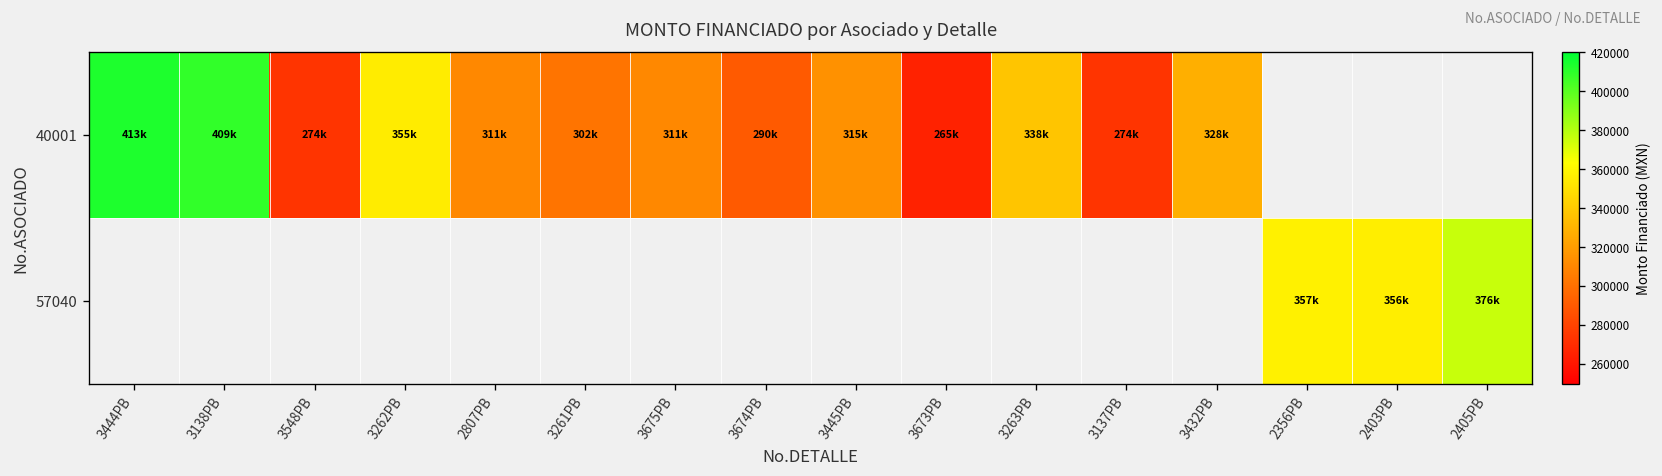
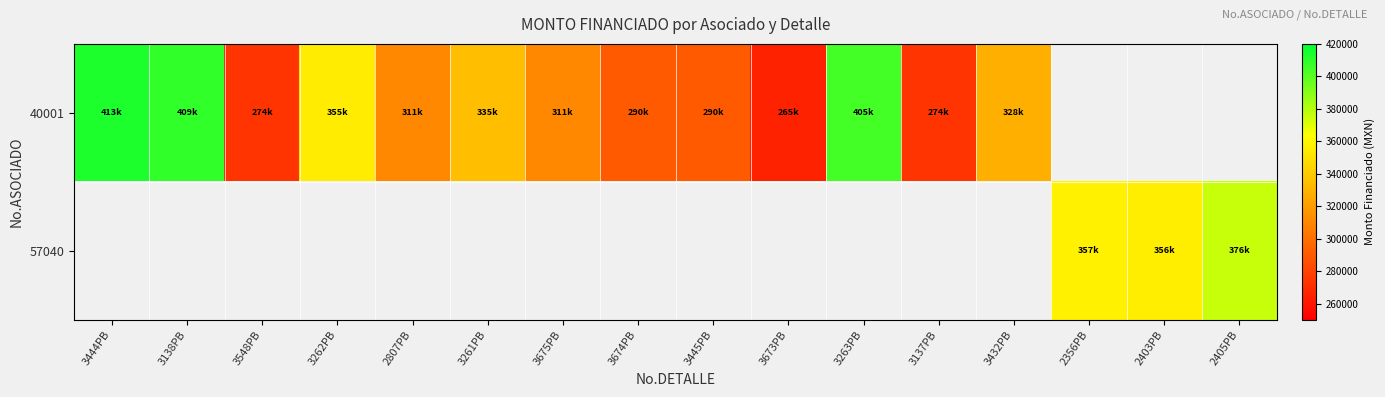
  {
    "40001": {
      "3444PB": "413k",
      "3138PB": "409k",
      "3548PB": "274k",
      "3262PB": "355k",
      "2807PB": "311k",
-     "3261PB": "302k",
+     "3261PB": "335k",
      "3675PB": "311k",
      "3674PB": "290k",
-     "3445PB": "315k",
+     "3445PB": "290k",
      "3673PB": "265k",
-     "3263PB": "338k",
+     "3263PB": "405k",
      "3137PB": "274k",
      "3432PB": "328k"
    },
    "57040": {
      "2356PB": "357k",
      "2403PB": "356k",
      "2405PB": "376k"
    }
  }
